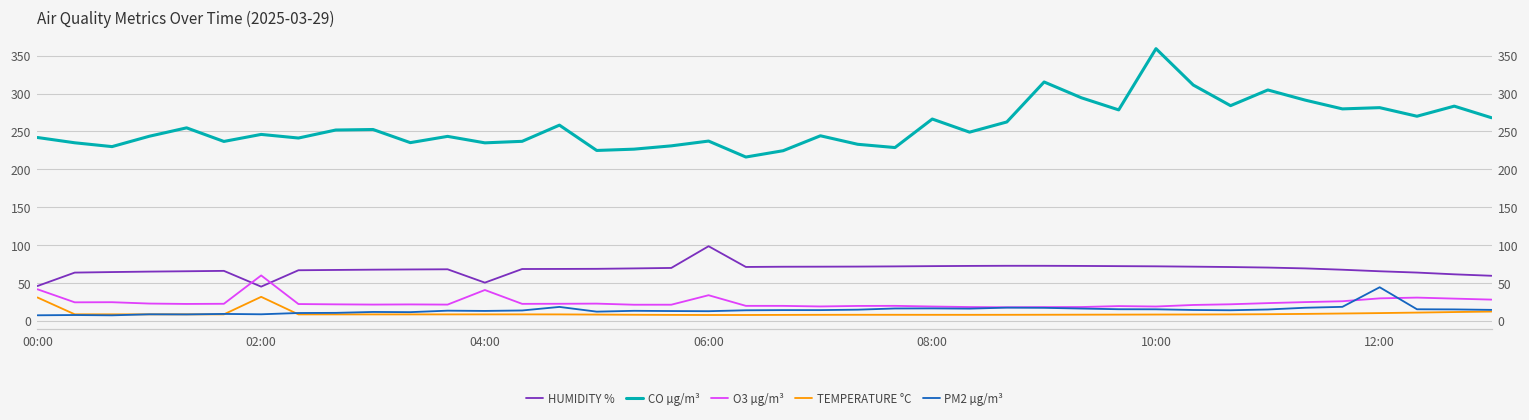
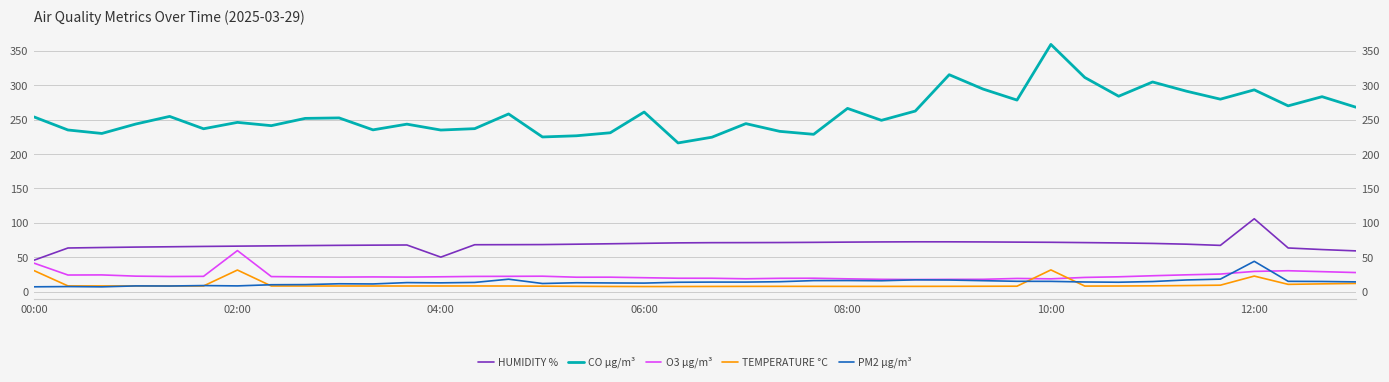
  {
    "HUMIDITY %": {
      "00:00": 50,
-     "02:00": 40,
+     "02:00": 70,
      "04:00": 50,
-     "06:00": 100,
+     "06:00": 70,
      "08:00": 70,
      "10:00": 70,
-     "12:00": 70
+     "12:00": 110
    },
    "CO µg/m³": {
-     "00:00": 240,
+     "00:00": 250,
      "02:00": 250,
      "04:00": 230,
-     "06:00": 240,
+     "06:00": 260,
      "08:00": 270,
      "10:00": 360,
-     "12:00": 280
+     "12:00": 290
    },
    "O3 µg/m³": {
      "00:00": 40,
      "02:00": 60,
-     "04:00": 40,
-     "06:00": 30,
+     "04:00": 20,
+     "06:00": 20,
      "12:00": 30
    },
    "TEMPERATURE °C": {
      "00:00": 30,
      "02:00": 30,
      "04:00": 10,
      "06:00": 10,
      "08:00": 10,
-     "10:00": 10,
-     "12:00": 10
+     "10:00": 30,
+     "12:00": 20
    },
    "PM2 µg/m³": {
      "00:00": 10,
      "02:00": 10,
      "04:00": 10,
      "06:00": 10,
      "12:00": 40
    }
  }
